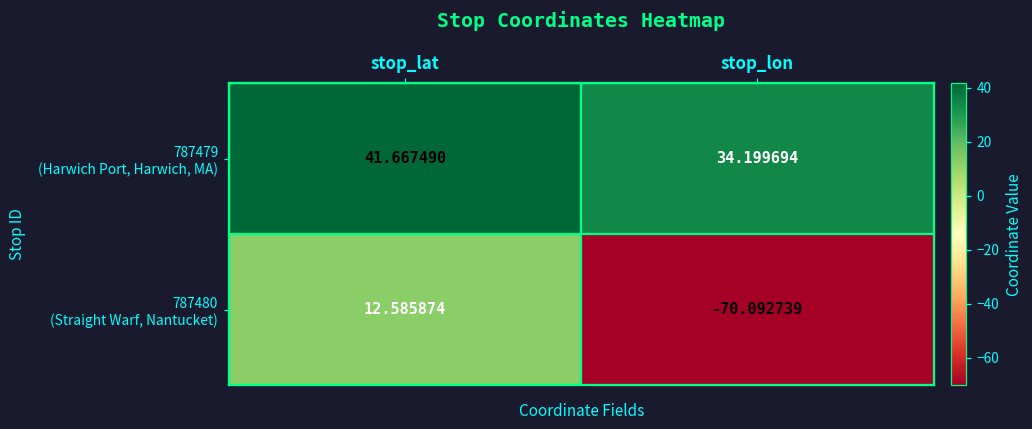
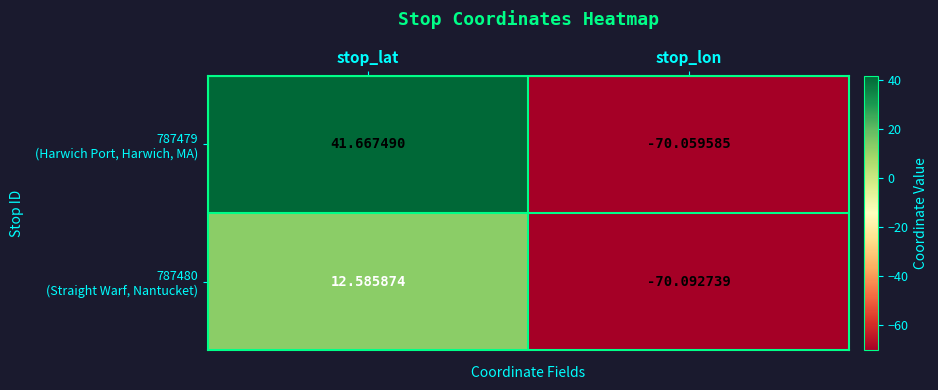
  {
    "787479 (Harwich Port, Harwich, MA)": {
      "stop_lat": 41.667490,
-     "stop_lon": 34.199694
+     "stop_lon": -70.059585
    },
    "787480 (Straight Warf, Nantucket)": {
      "stop_lat": 12.585874,
      "stop_lon": -70.092739
    }
  }
